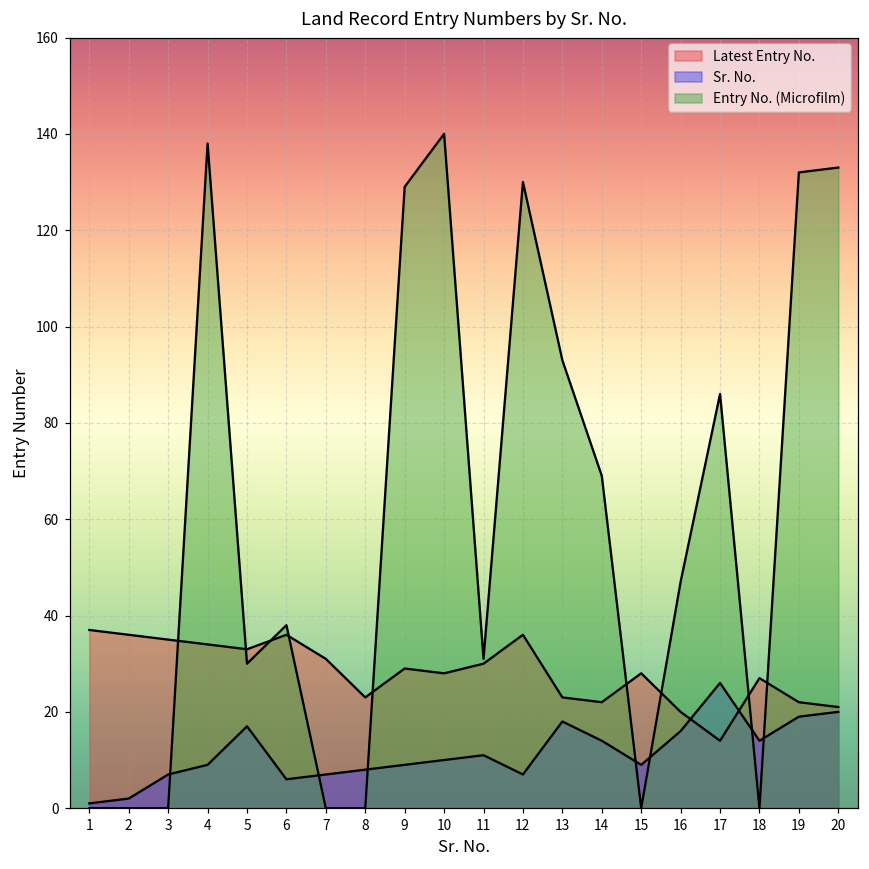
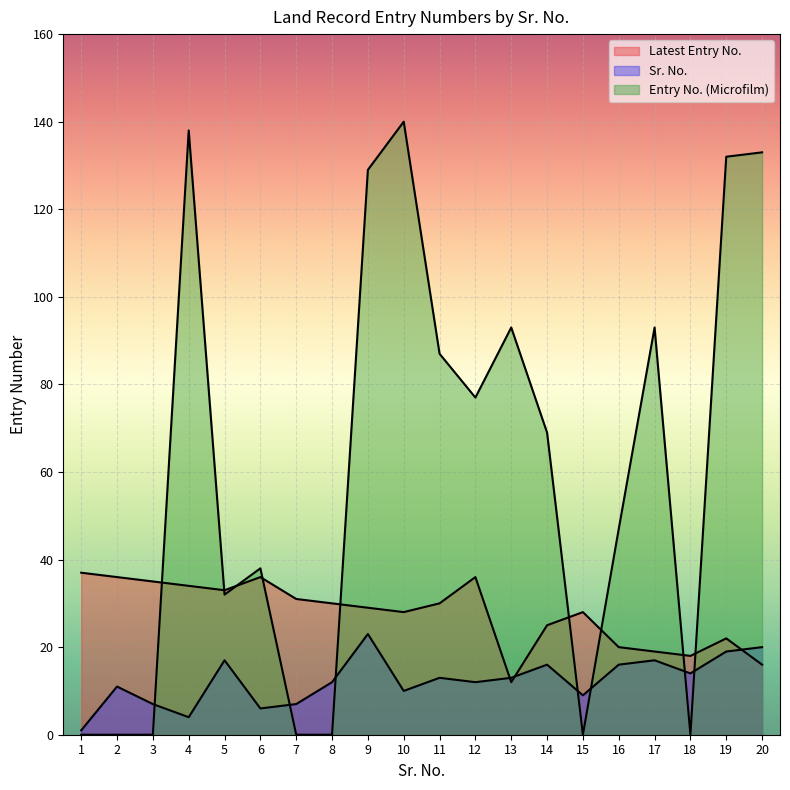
  {
    "Latest Entry No.": {
      "1": 37,
      "2": 36,
      "3": 35,
      "4": 34,
      "5": 33,
      "6": 36,
      "7": 31,
-     "8": 23,
+     "8": 30,
      "9": 29,
      "10": 28,
      "11": 30,
      "12": 36,
-     "13": 23,
-     "14": 22,
+     "13": 12,
+     "14": 25,
      "15": 28,
      "16": 20,
-     "17": 14,
-     "18": 27,
+     "17": 19,
+     "18": 18,
      "19": 22,
-     "20": 21
+     "20": 16
    },
    "Sr. No.": {
      "1": 1,
-     "2": 2,
+     "2": 11,
      "3": 7,
-     "4": 9,
+     "4": 4,
      "5": 17,
      "6": 6,
      "7": 7,
-     "8": 8,
-     "9": 9,
+     "8": 12,
+     "9": 23,
      "10": 10,
-     "11": 11,
-     "12": 7,
-     "13": 18,
-     "14": 14,
+     "11": 13,
+     "12": 12,
+     "13": 13,
+     "14": 16,
      "15": 9,
      "16": 16,
-     "17": 26,
+     "17": 17,
      "18": 14,
      "19": 19,
      "20": 20
    },
    "Entry No. (Microfilm)": {
      "1": 0,
      "2": 0,
      "3": 0,
      "4": 138,
-     "5": 30,
+     "5": 32,
      "6": 38,
      "7": 0,
      "8": 0,
      "9": 129,
      "10": 140,
-     "11": 31,
-     "12": 130,
+     "11": 87,
+     "12": 77,
      "13": 93,
      "14": 69,
      "15": 0,
      "16": 47,
-     "17": 86,
+     "17": 93,
      "18": 0,
      "19": 132,
      "20": 133
    }
  }
